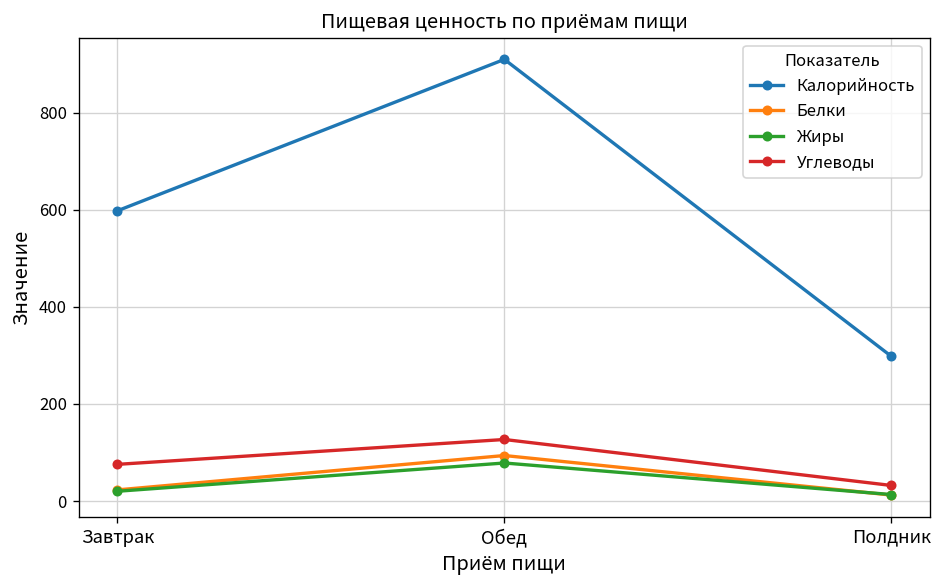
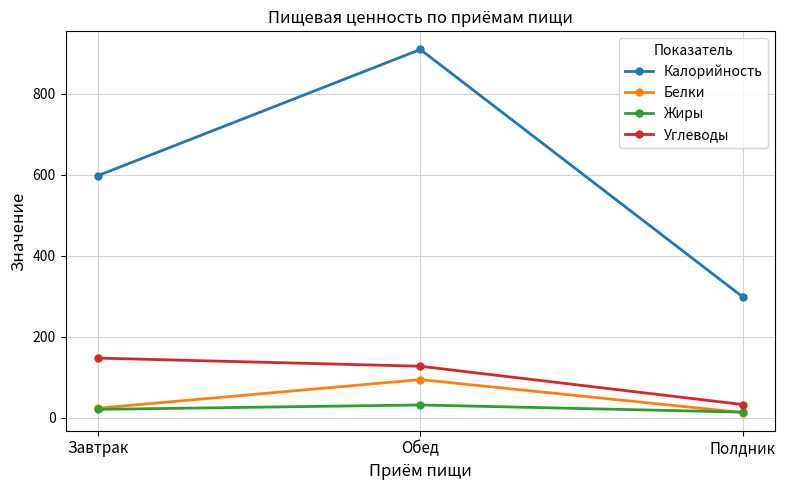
  {
    "Калорийность": {
      "Завтрак": 600,
      "Обед": 910,
      "Полдник": 300
    },
    "Белки": {
      "Обед": 90
    },
    "Жиры": {
-     "Обед": 80
+     "Обед": 30
    },
    "Углеводы": {
-     "Завтрак": 80,
+     "Завтрак": 150,
      "Обед": 130,
      "Полдник": 30
    }
  }
